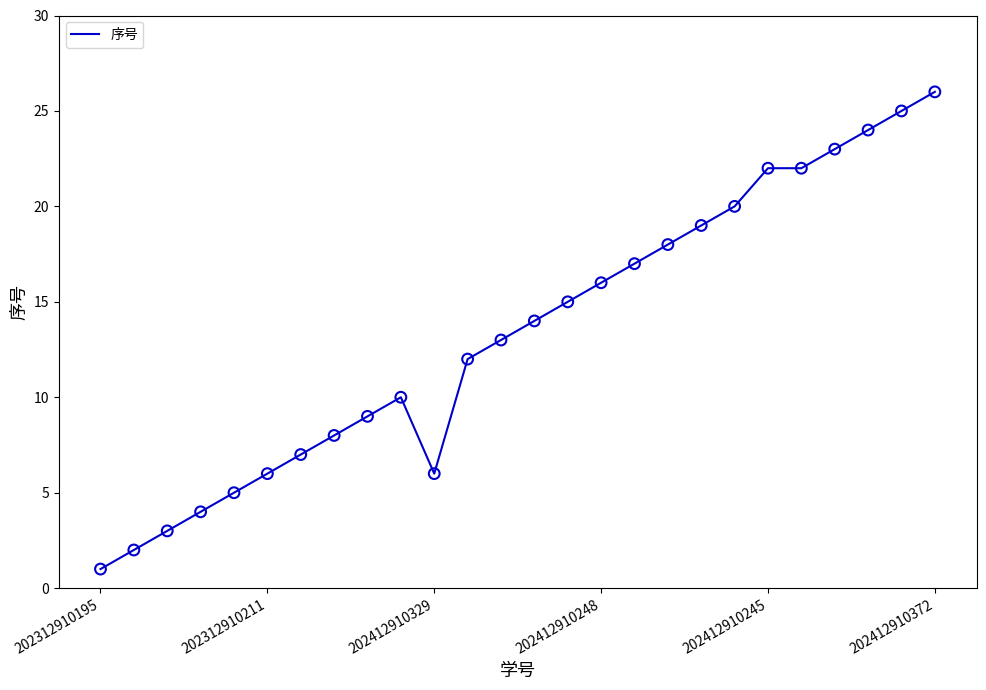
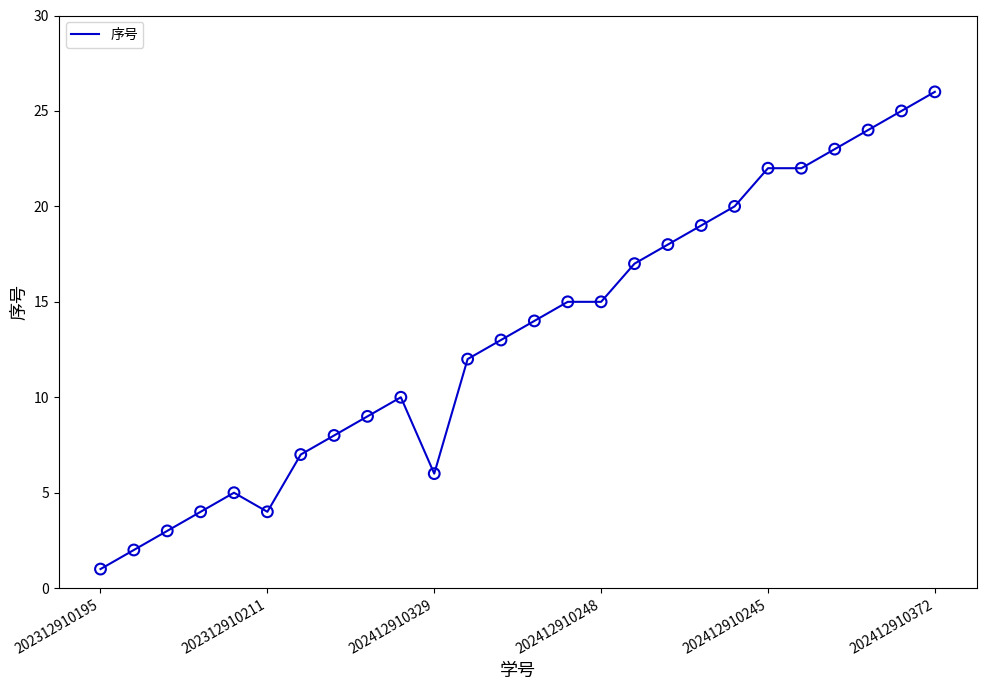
  {
    "202312910195": 1,
-   "202312910211": 6,
+   "202312910211": 4,
    "202412910329": 6,
-   "202412910248": 16,
+   "202412910248": 15,
    "202412910245": 22,
    "202412910372": 26
  }
